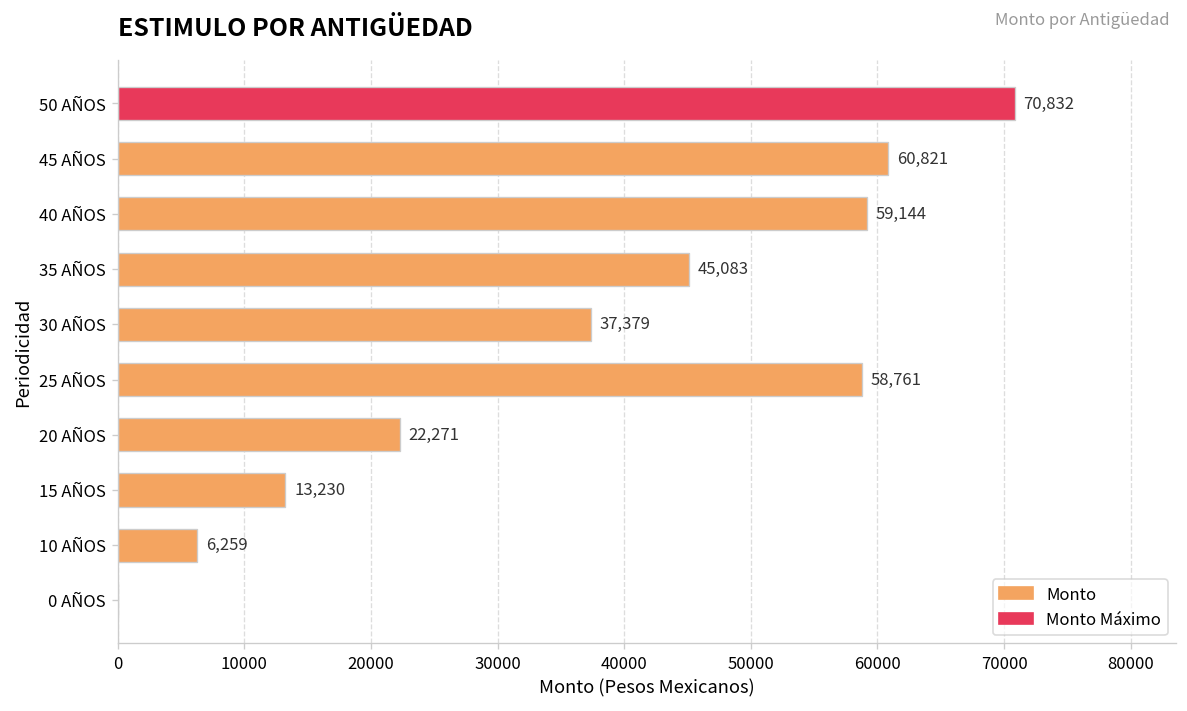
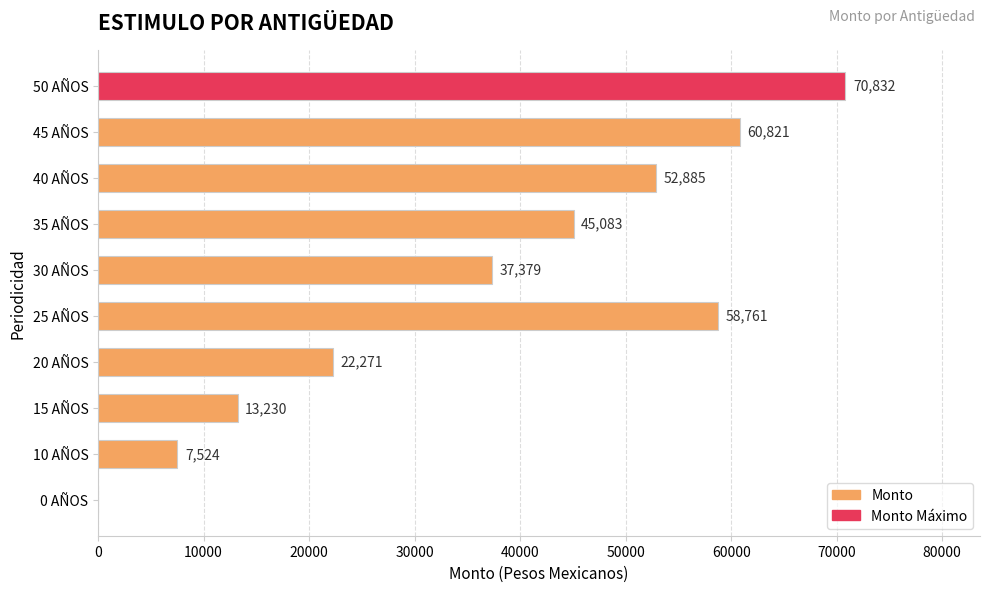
  {
    "50 AÑOS": "70,832",
    "45 AÑOS": "60,821",
-   "40 AÑOS": "59,144",
+   "40 AÑOS": "52,885",
    "35 AÑOS": "45,083",
    "30 AÑOS": "37,379",
    "25 AÑOS": "58,761",
    "20 AÑOS": "22,271",
    "15 AÑOS": "13,230",
-   "10 AÑOS": "6,259"
+   "10 AÑOS": "7,524"
  }
